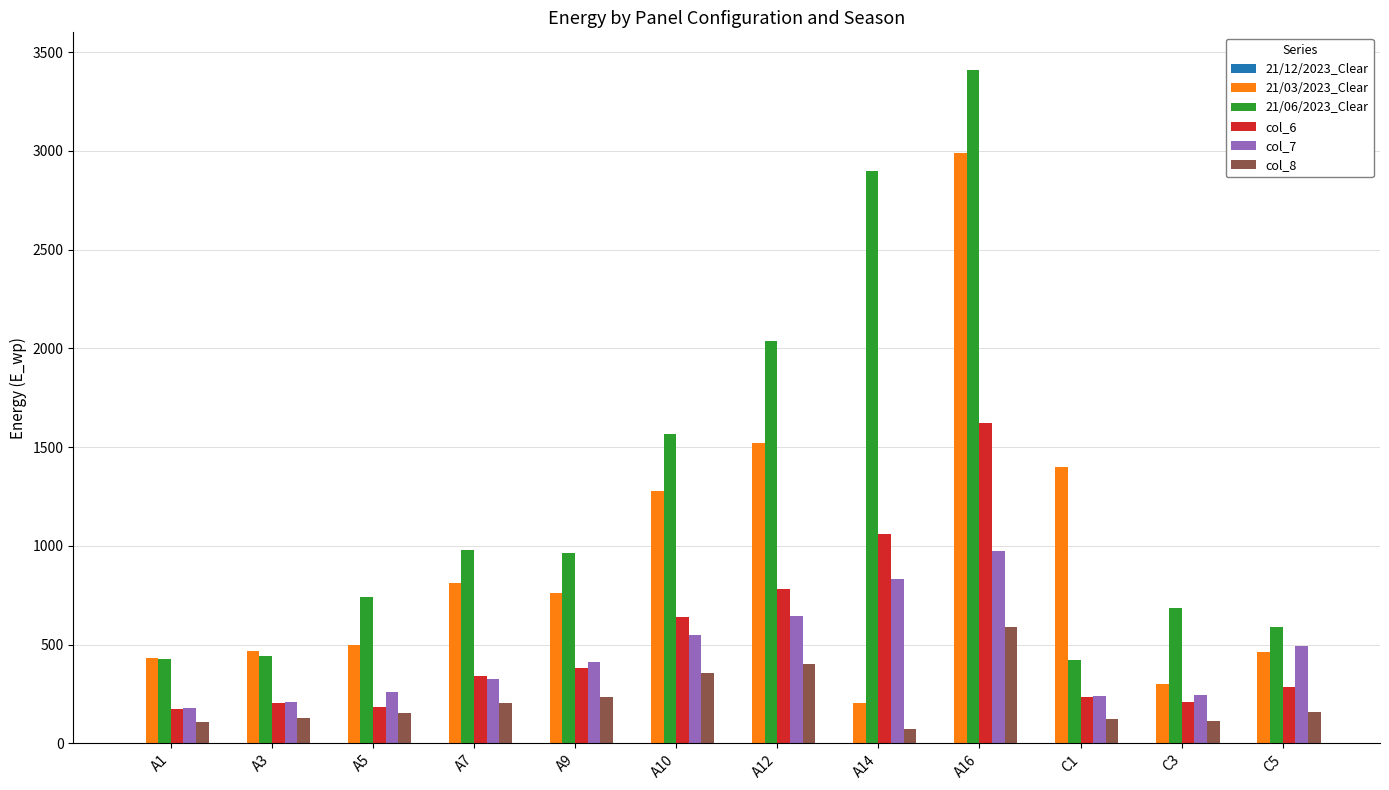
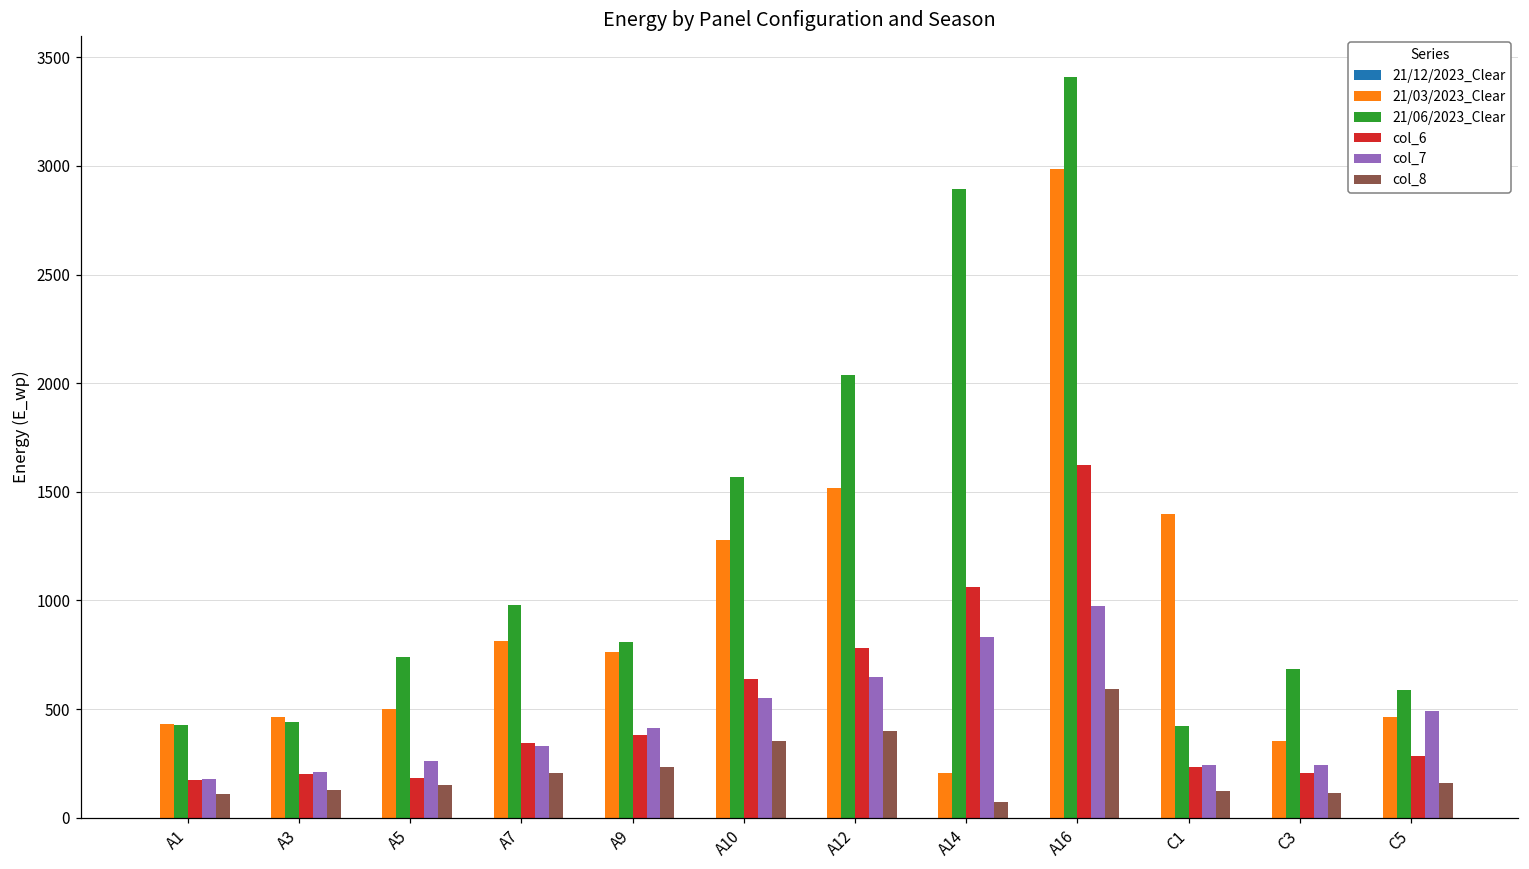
  {
    "21/12/2023_Clear": {
      "A1": 0,
      "A3": 0,
      "A5": 0,
      "A7": 0,
      "A9": 0,
      "A10": 0,
      "A12": 0,
      "A14": 0,
      "A16": 0,
      "C1": 0,
      "C3": 0,
      "C5": 0
    },
    "21/03/2023_Clear": {
      "A1": 430,
      "A3": 470,
      "A5": 500,
      "A7": 810,
      "A9": 760,
      "A10": 1280,
      "A12": 1520,
      "A14": 210,
      "A16": 2990,
      "C1": 1400,
-     "C3": 300,
+     "C3": 350,
      "C5": 460
    },
    "21/06/2023_Clear": {
      "A1": 430,
      "A3": 440,
      "A5": 740,
      "A7": 980,
-     "A9": 960,
+     "A9": 810,
      "A10": 1570,
      "A12": 2040,
      "A14": 2900,
      "A16": 3410,
      "C1": 420,
      "C3": 690,
      "C5": 590
    },
    "col_6": {
      "A1": 170,
      "A3": 200,
      "A5": 180,
      "A7": 340,
      "A9": 380,
      "A10": 640,
      "A12": 780,
      "A14": 1060,
      "A16": 1620,
      "C1": 230,
      "C3": 210,
      "C5": 290
    },
    "col_7": {
      "A1": 180,
      "A3": 210,
      "A5": 260,
      "A7": 330,
      "A9": 410,
      "A10": 550,
      "A12": 650,
      "A14": 830,
      "A16": 970,
      "C1": 240,
      "C3": 250,
      "C5": 490
    },
    "col_8": {
      "A1": 110,
      "A3": 130,
      "A5": 150,
      "A7": 210,
      "A9": 230,
      "A10": 350,
      "A12": 400,
      "A14": 70,
      "A16": 590,
      "C1": 120,
      "C3": 110,
      "C5": 160
    }
  }
